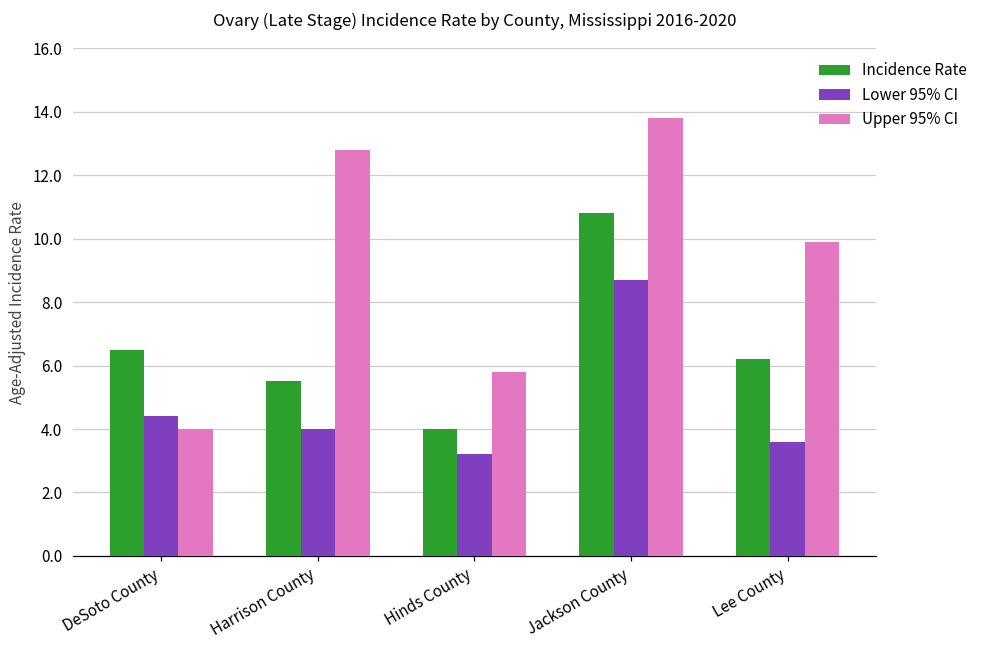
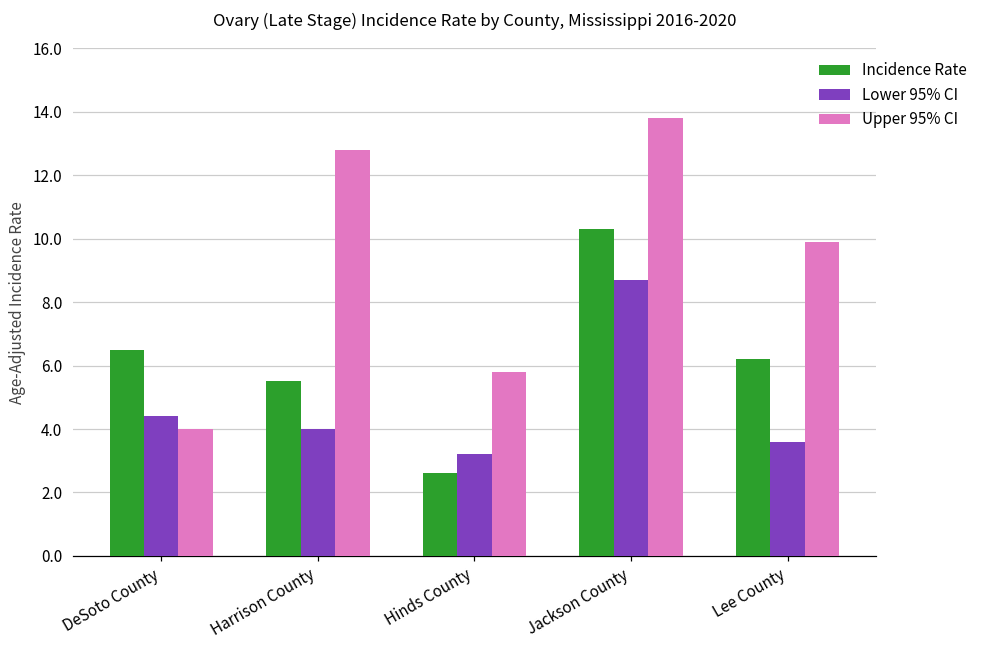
  {
    "Incidence Rate": {
      "DeSoto County": 6.5,
      "Harrison County": 5.5,
-     "Hinds County": 4.0,
-     "Jackson County": 10.8,
+     "Hinds County": 2.6,
+     "Jackson County": 10.3,
      "Lee County": 6.2
    },
    "Lower 95% CI": {
      "DeSoto County": 4.4,
      "Harrison County": 4.0,
      "Hinds County": 3.2,
      "Jackson County": 8.7,
      "Lee County": 3.6
    },
    "Upper 95% CI": {
      "DeSoto County": 4.0,
      "Harrison County": 12.8,
      "Hinds County": 5.8,
      "Jackson County": 13.8,
      "Lee County": 9.9
    }
  }
